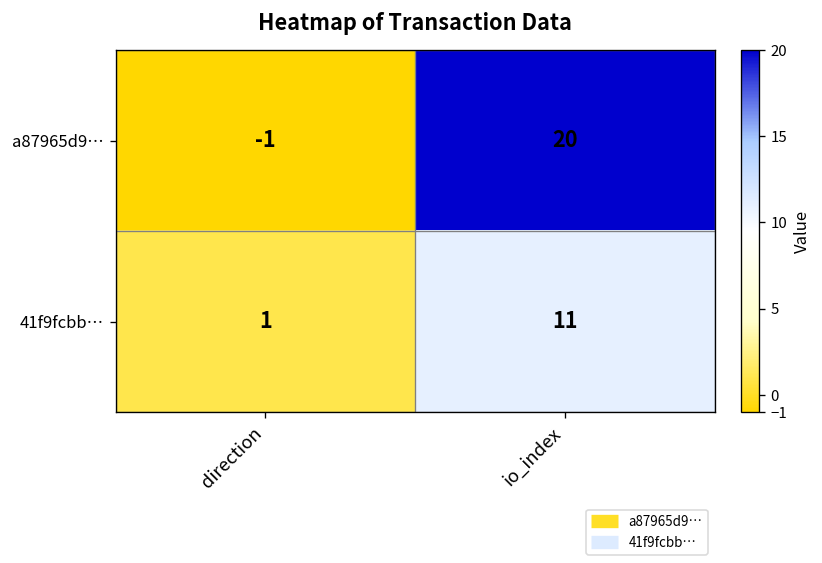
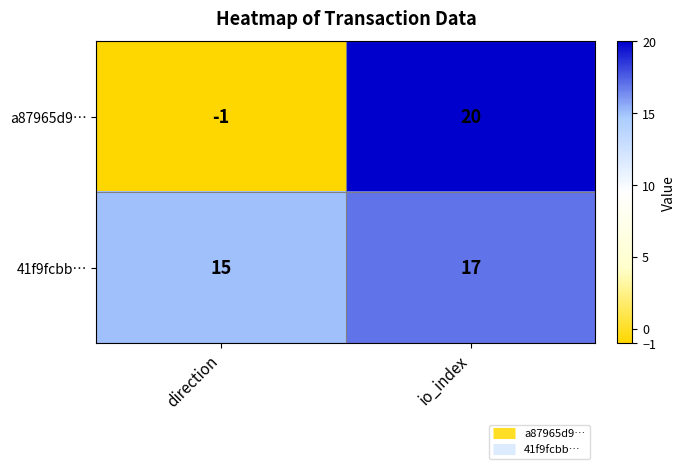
  {
    "a87965d9…": {
      "direction": -1,
      "io_index": 20
    },
    "41f9fcbb…": {
-     "direction": 1,
-     "io_index": 11
+     "direction": 15,
+     "io_index": 17
    }
  }
